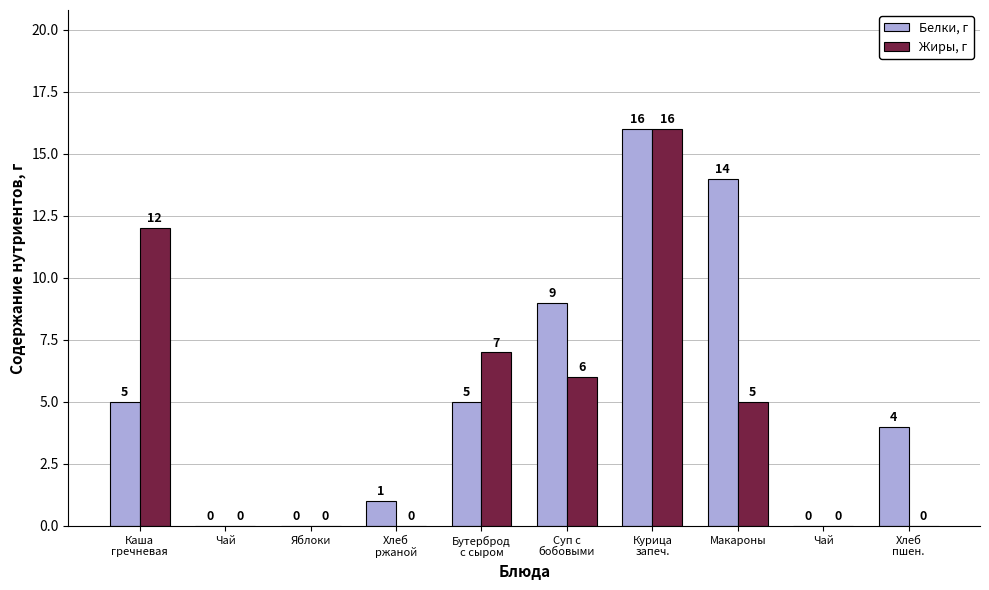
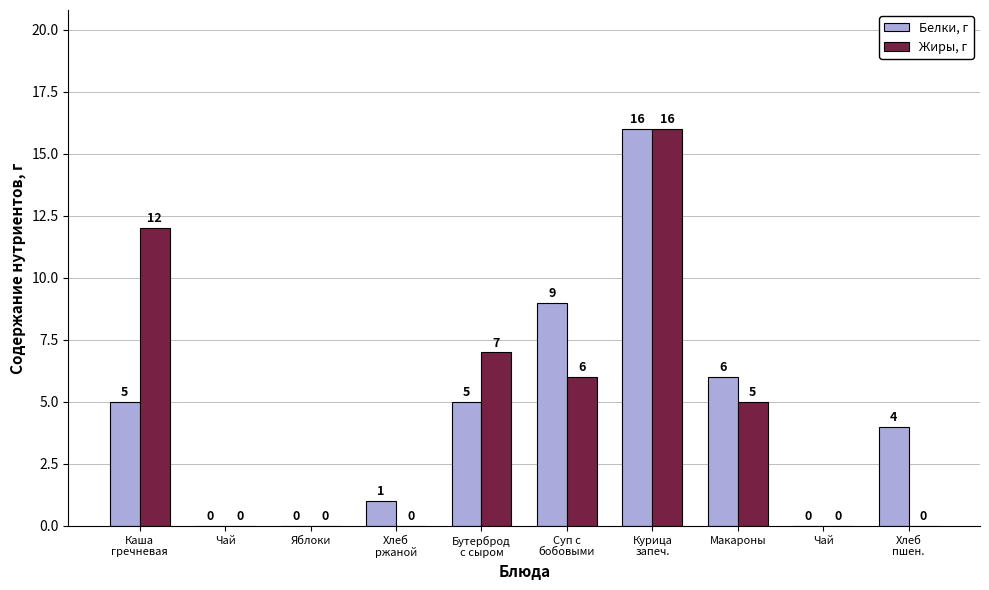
  {
    "Белки, г": {
      "Каша гречневая": 5,
      "Яблоки": 0,
      "Хлеб ржаной": 1,
      "Бутерброд с сыром": 5,
      "Суп с бобовыми": 9,
      "Курица запеч.": 16,
-     "Макароны": 14,
+     "Макароны": 6,
      "Хлеб пшен.": 4
    },
    "Жиры, г": {
      "Каша гречневая": 12,
      "Яблоки": 0,
      "Хлеб ржаной": 0,
      "Бутерброд с сыром": 7,
      "Суп с бобовыми": 6,
      "Курица запеч.": 16,
      "Макароны": 5,
      "Хлеб пшен.": 0
    }
  }
